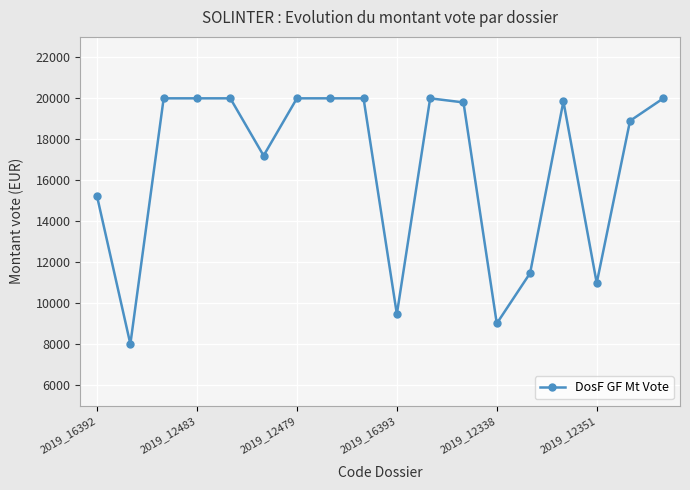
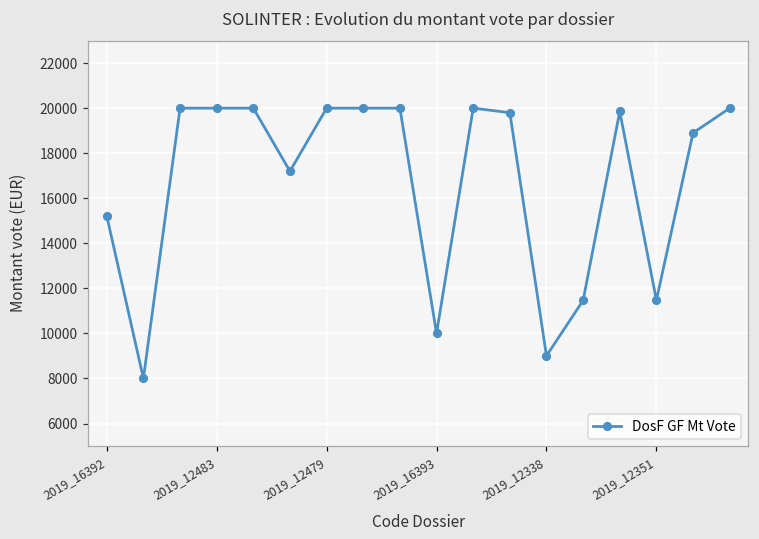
  {
    "2019_16392": 15200,
    "2019_12483": 20000,
    "2019_12479": 20000,
-   "2019_16393": 9500,
+   "2019_16393": 10000,
    "2019_12338": 9000,
-   "2019_12351": 11000
+   "2019_12351": 11500
  }
